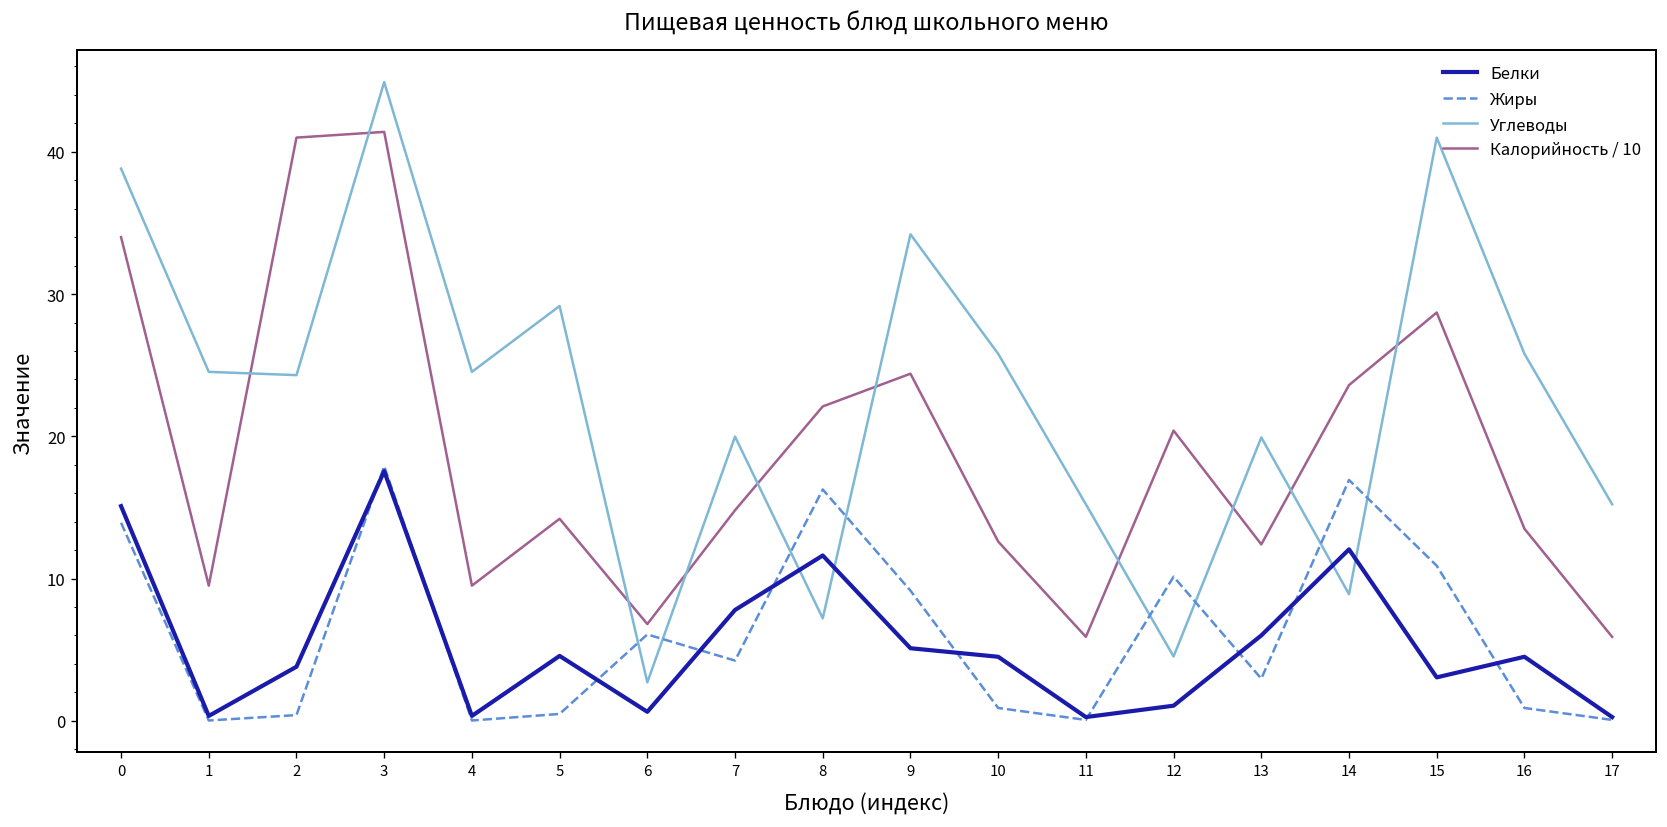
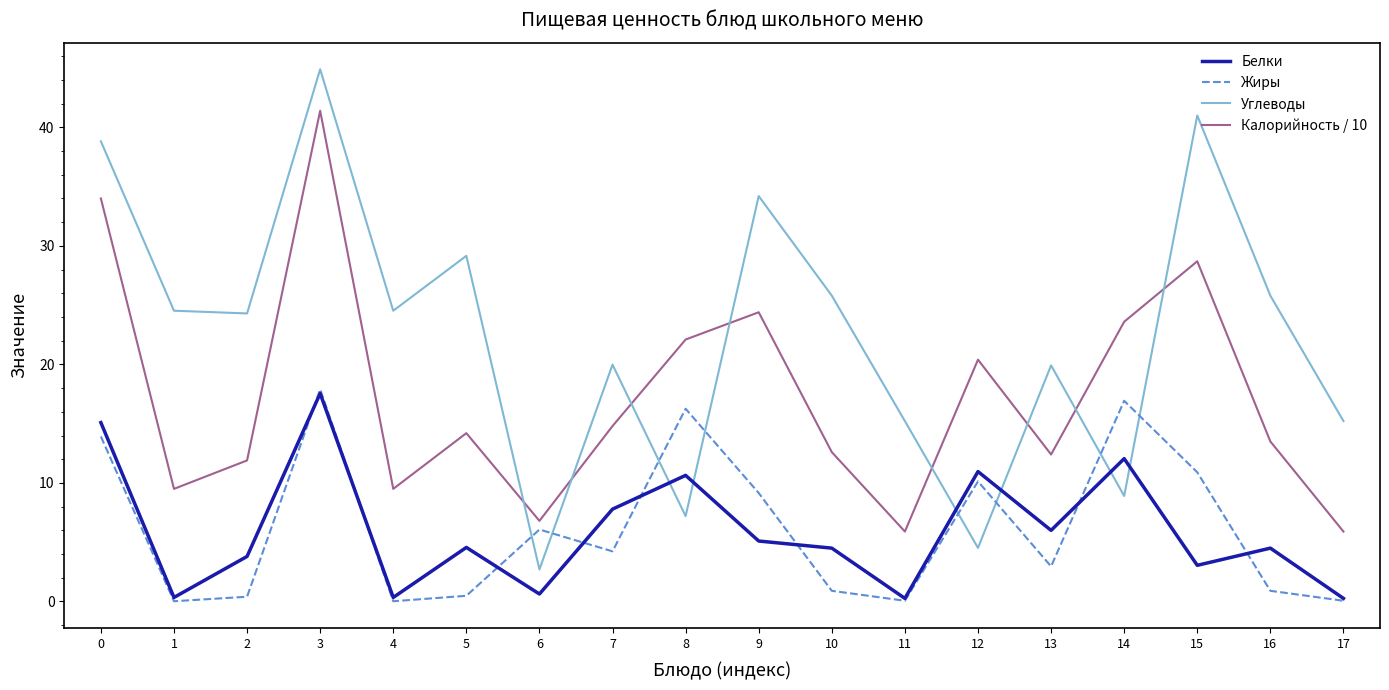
  {
    "Белки": {
      "0": 15.1,
      "1": 0.3,
      "2": 3.8,
      "3": 17.6,
      "4": 0.3,
      "5": 4.6,
      "6": 0.6,
      "7": 7.8,
-     "8": 11.6,
+     "8": 10.6,
      "9": 5.1,
      "10": 4.5,
-     "12": 1.1,
+     "12": 11.0,
      "13": 6.0,
      "14": 12.1,
      "15": 3.1,
      "16": 4.5
    },
    "Калорийность / 10": {
      "0": 34.0,
      "1": 9.5,
-     "2": 41.0,
+     "2": 11.9,
      "3": 41.4,
      "4": 9.5,
      "5": 14.2,
      "6": 6.8,
      "7": 14.8,
      "8": 22.1,
      "9": 24.4,
      "10": 12.6,
      "11": 5.9,
      "12": 20.4,
      "13": 12.4,
      "14": 23.6,
      "15": 28.7,
      "16": 13.5,
      "17": 5.9
    }
  }
